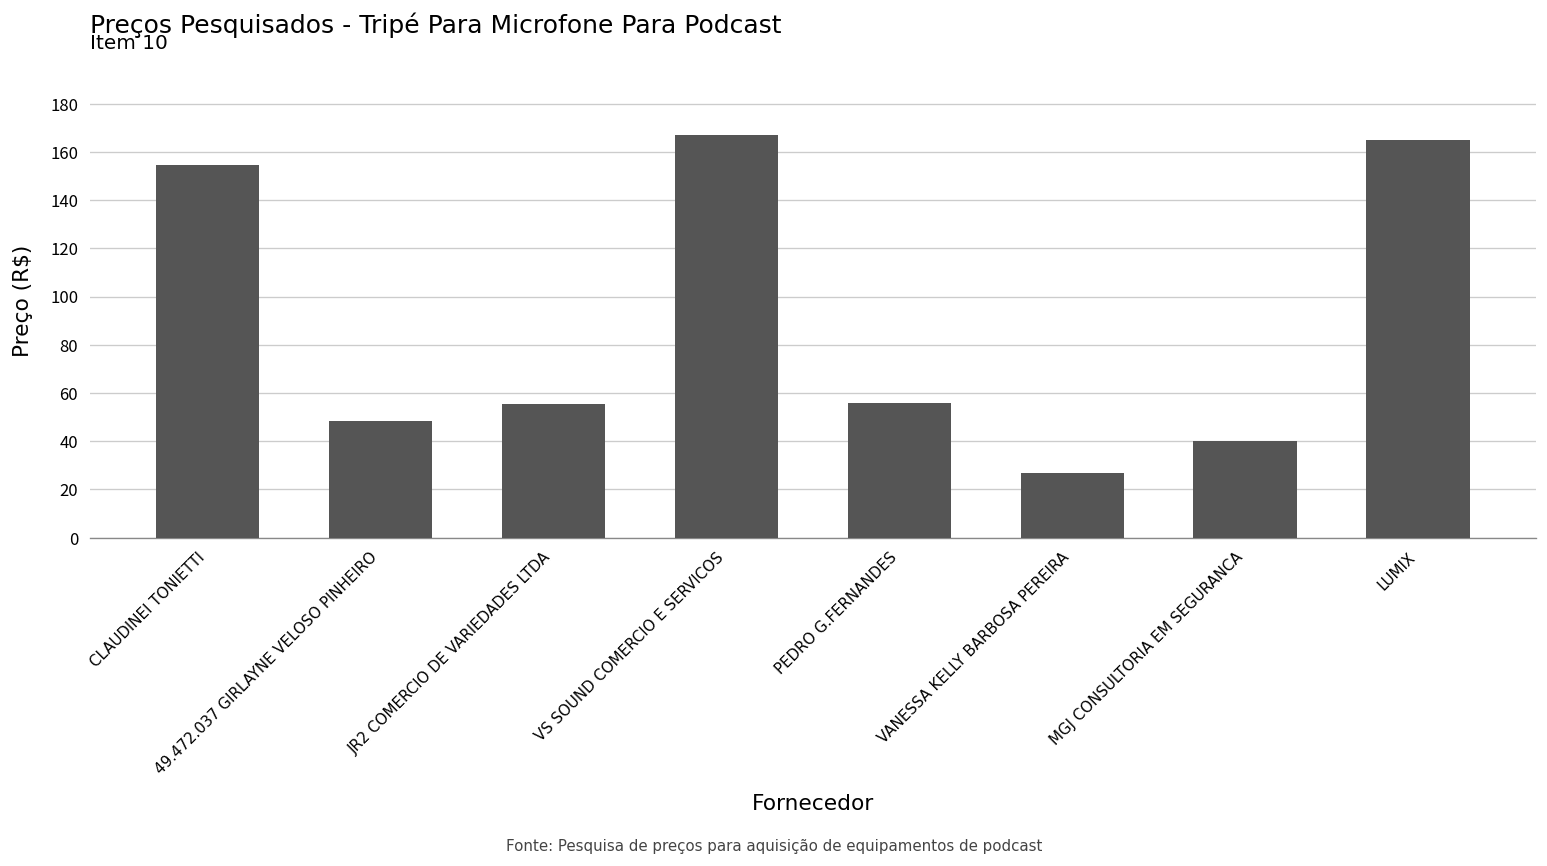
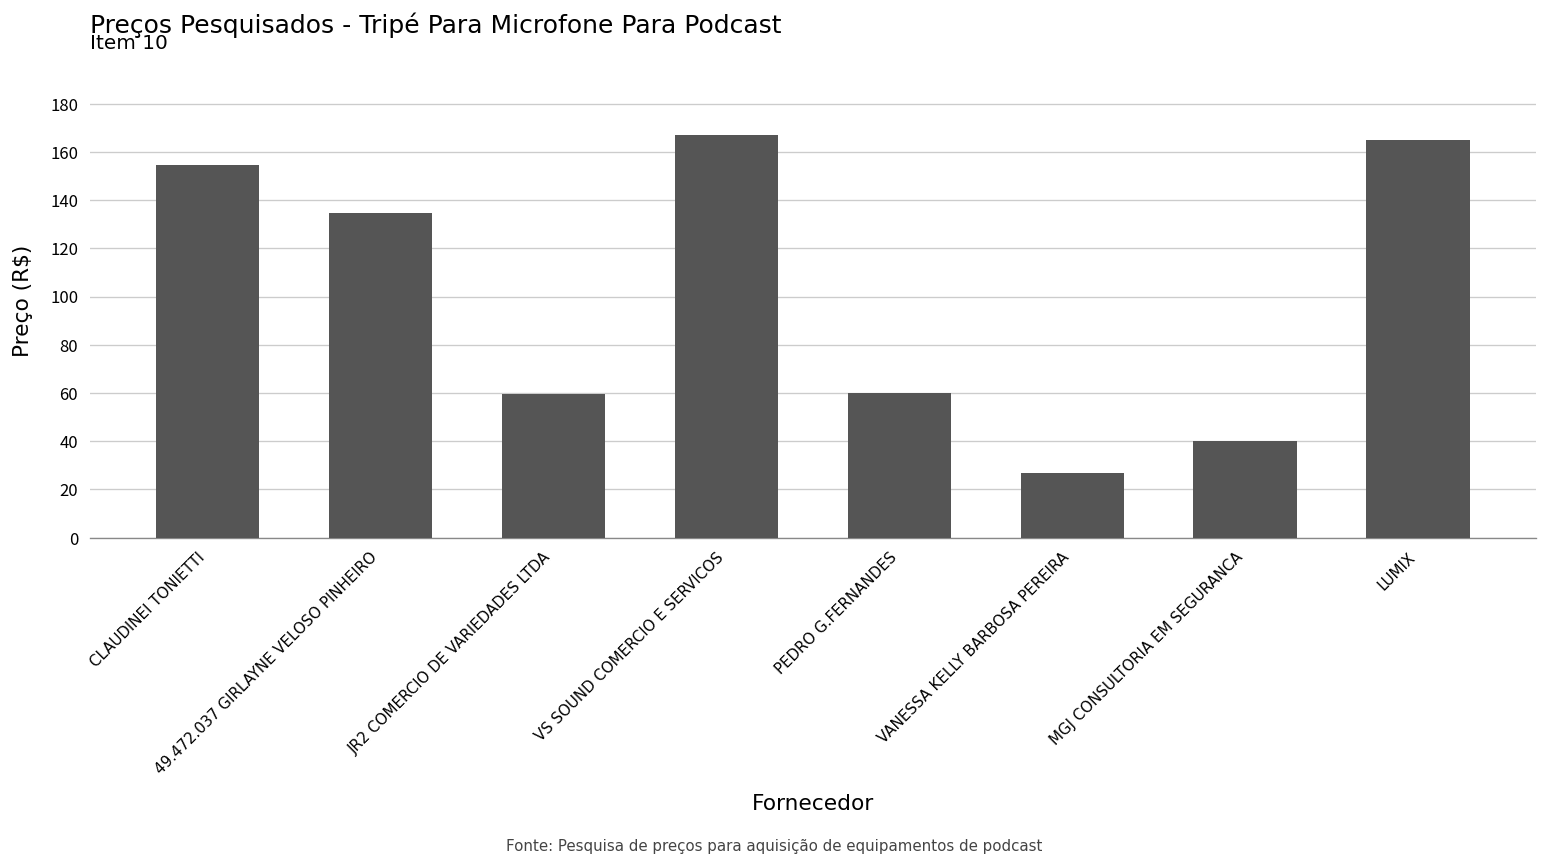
  {
    "CLAUDINEI TONIETTI": 155,
-   "49.472.037 GIRLAYNE VELOSO PINHEIRO": 49,
-   "JR2 COMERCIO DE VARIEDADES LTDA": 56,
+   "49.472.037 GIRLAYNE VELOSO PINHEIRO": 135,
+   "JR2 COMERCIO DE VARIEDADES LTDA": 60,
    "VS SOUND COMERCIO E SERVICOS": 167,
-   "PEDRO G.FERNANDES": 56,
+   "PEDRO G.FERNANDES": 60,
    "VANESSA KELLY BARBOSA PEREIRA": 27,
    "MGJ CONSULTORIA EM SEGURANCA": 40,
    "LUMIX": 165
  }
